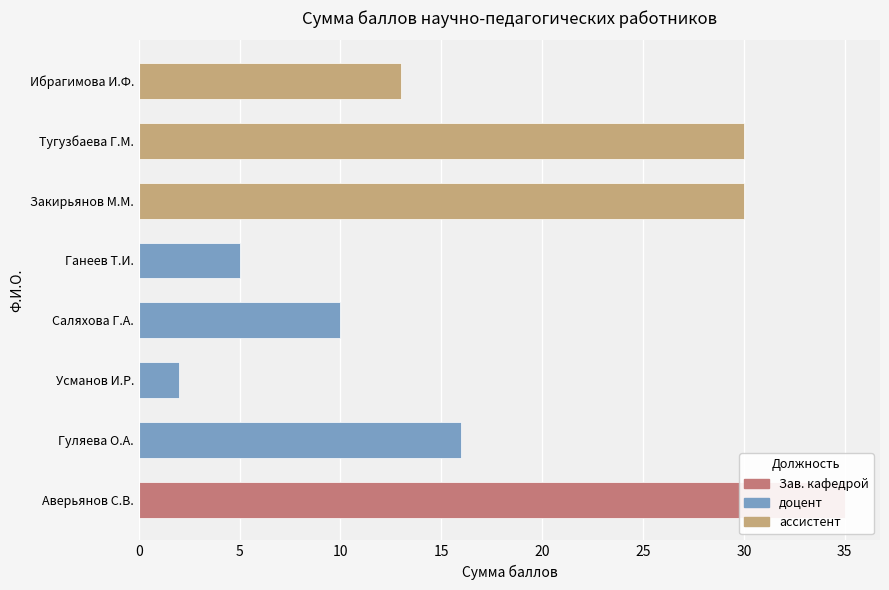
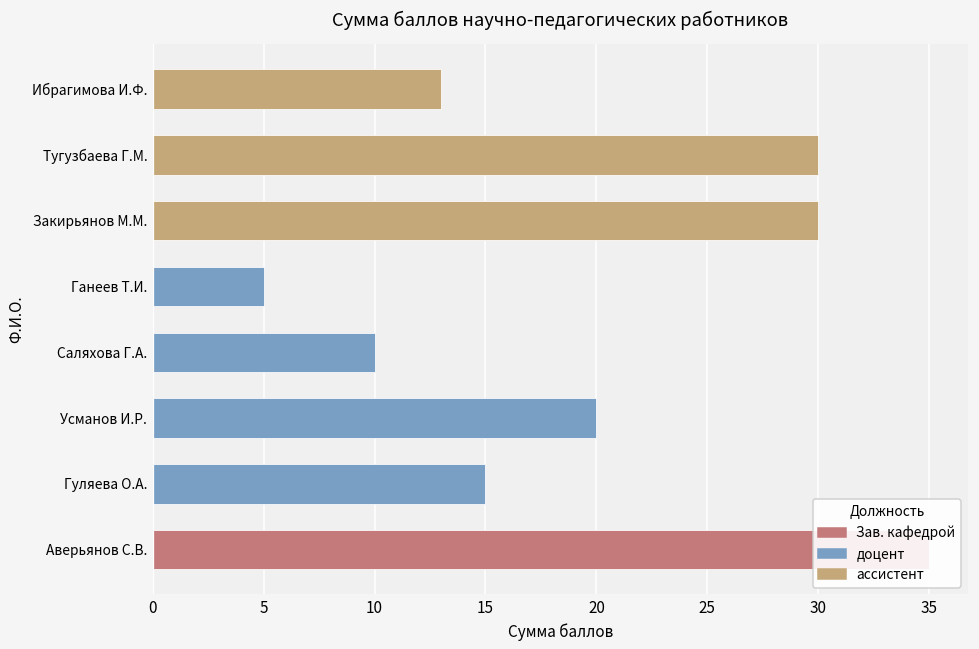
  {
    "доцент": {
      "Ганеев Т.И.": 5,
      "Саляхова Г.А.": 10,
-     "Усманов И.Р.": 2,
-     "Гуляева О.А.": 16
+     "Усманов И.Р.": 20,
+     "Гуляева О.А.": 15
    }
  }
